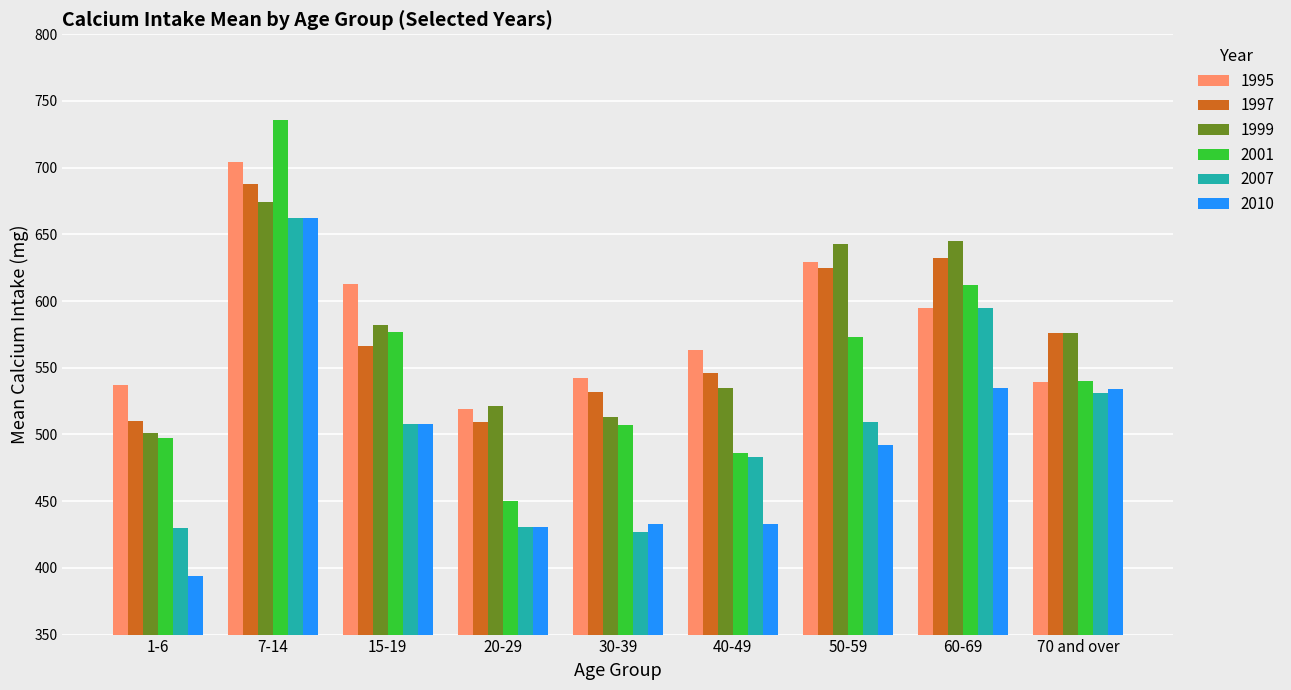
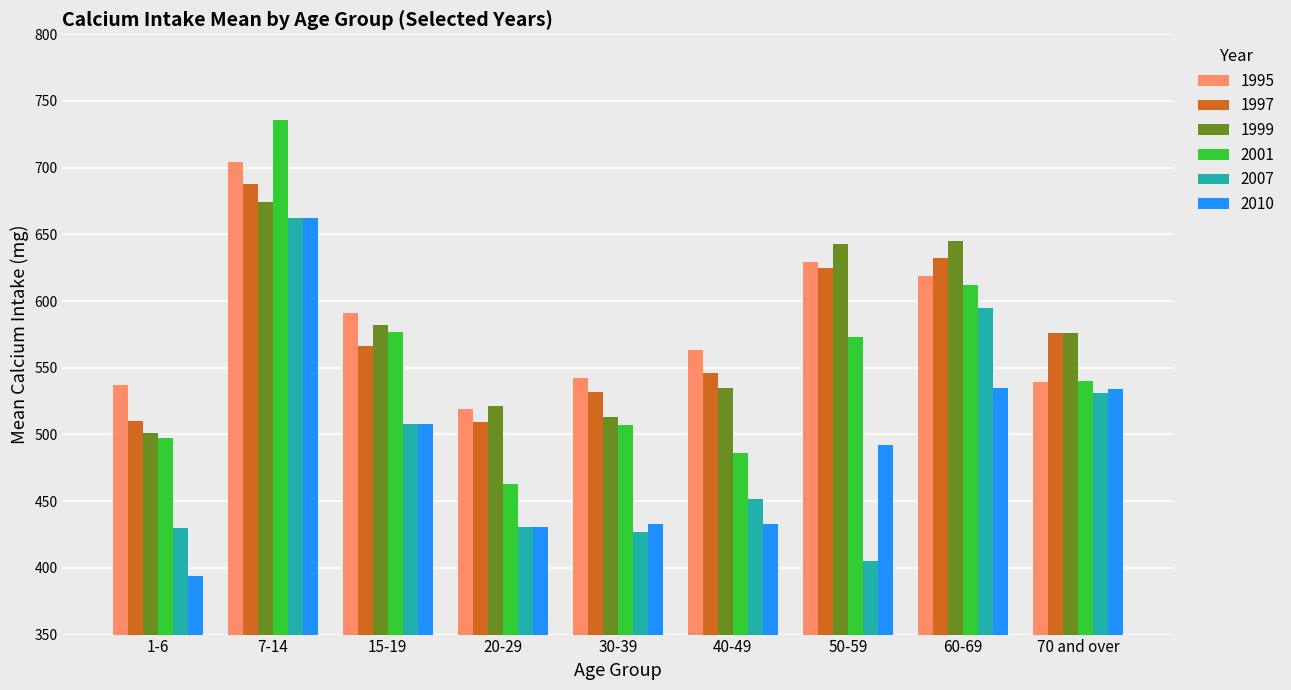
  {
    "1995": {
      "1-6": 537,
      "7-14": 704,
-     "15-19": 613,
+     "15-19": 591,
      "20-29": 519,
      "30-39": 542,
      "40-49": 563,
      "50-59": 629,
-     "60-69": 595,
+     "60-69": 619,
      "70 and over": 539
    },
    "1997": {
      "1-6": 510,
      "7-14": 688,
      "15-19": 566,
      "20-29": 509,
      "30-39": 532,
      "40-49": 546,
      "50-59": 625,
      "60-69": 632,
      "70 and over": 576
    },
    "1999": {
      "1-6": 501,
      "7-14": 674,
      "15-19": 582,
      "20-29": 521,
      "30-39": 513,
      "40-49": 535,
      "50-59": 643,
      "60-69": 645,
      "70 and over": 576
    },
    "2001": {
      "1-6": 497,
      "7-14": 736,
      "15-19": 577,
-     "20-29": 450,
+     "20-29": 463,
      "30-39": 507,
      "40-49": 486,
      "50-59": 573,
      "60-69": 612,
      "70 and over": 540
    },
    "2007": {
      "1-6": 430,
      "7-14": 662,
      "15-19": 508,
      "20-29": 431,
      "30-39": 427,
-     "40-49": 483,
-     "50-59": 509,
+     "40-49": 452,
+     "50-59": 405,
      "60-69": 595,
      "70 and over": 531
    },
    "2010": {
      "1-6": 394,
      "7-14": 662,
      "15-19": 508,
      "20-29": 431,
      "30-39": 433,
      "40-49": 433,
      "50-59": 492,
      "60-69": 535,
      "70 and over": 534
    }
  }
